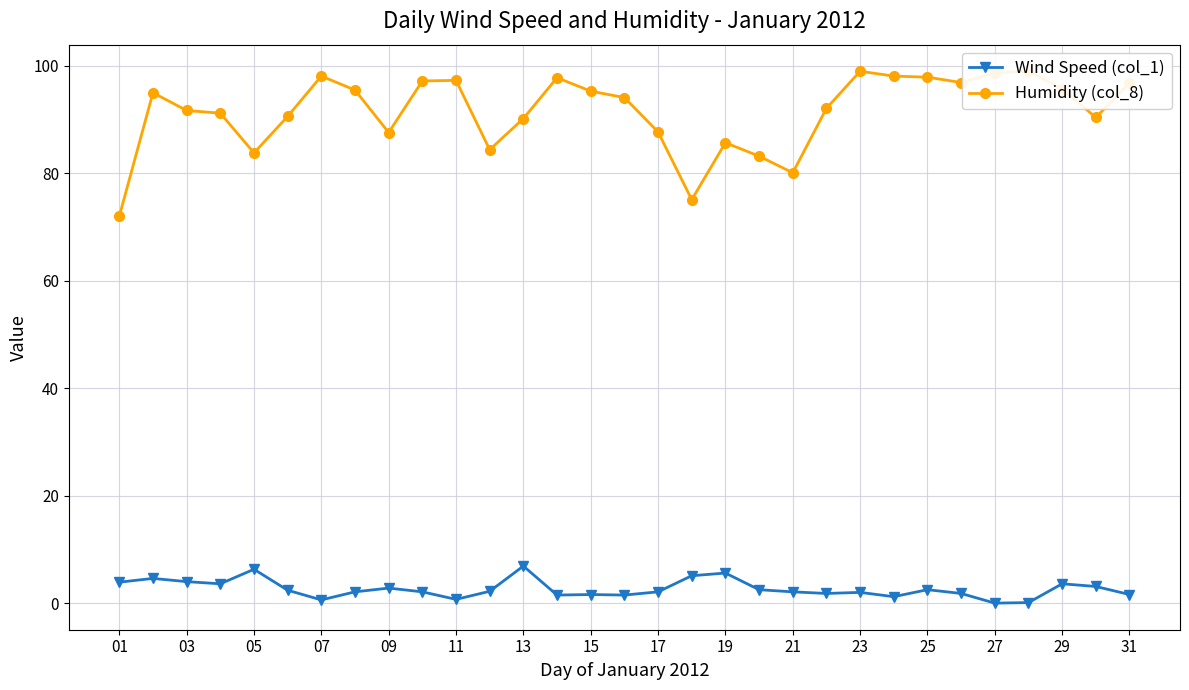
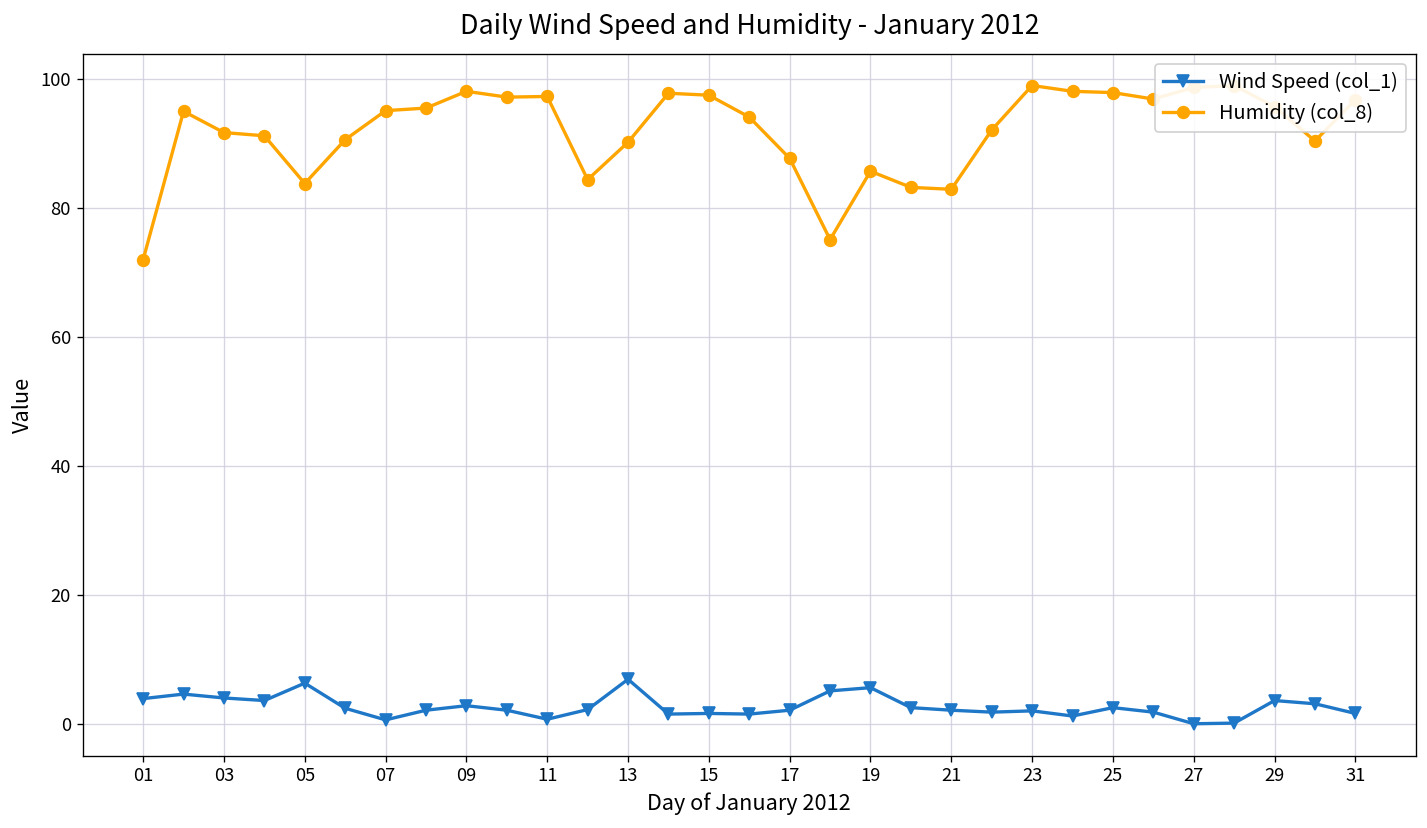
  {
    "Wind Speed (col_1)": {
      "01": 4,
      "03": 4,
      "05": 6,
      "07": 1,
      "09": 3,
      "11": 1,
      "13": 7,
      "15": 2,
      "17": 2,
      "19": 6,
      "21": 2,
      "23": 2,
      "25": 3,
      "27": 0,
      "29": 4,
      "31": 2
    },
    "Humidity (col_8)": {
      "01": 72,
      "03": 92,
      "05": 84,
-     "07": 98,
-     "09": 88,
+     "07": 95,
+     "09": 98,
      "11": 97,
      "13": 90,
-     "15": 95,
+     "15": 98,
      "17": 88,
      "19": 86,
-     "21": 80,
+     "21": 83,
      "23": 99,
      "25": 98
    }
  }
